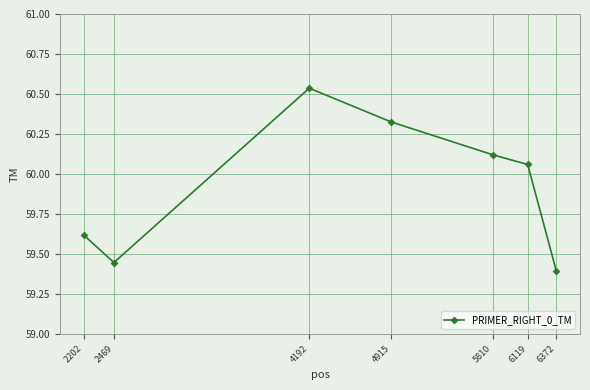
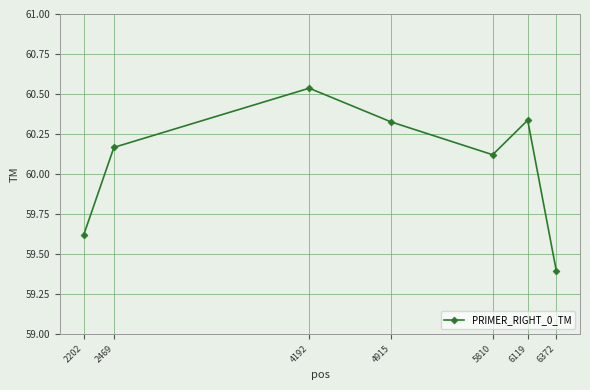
  {
    "2202": 59.62,
-   "2469": 59.45,
+   "2469": 60.17,
    "4192": 60.54,
    "4915": 60.33,
    "5810": 60.12,
-   "6119": 60.06,
+   "6119": 60.34,
    "6372": 59.39
  }
